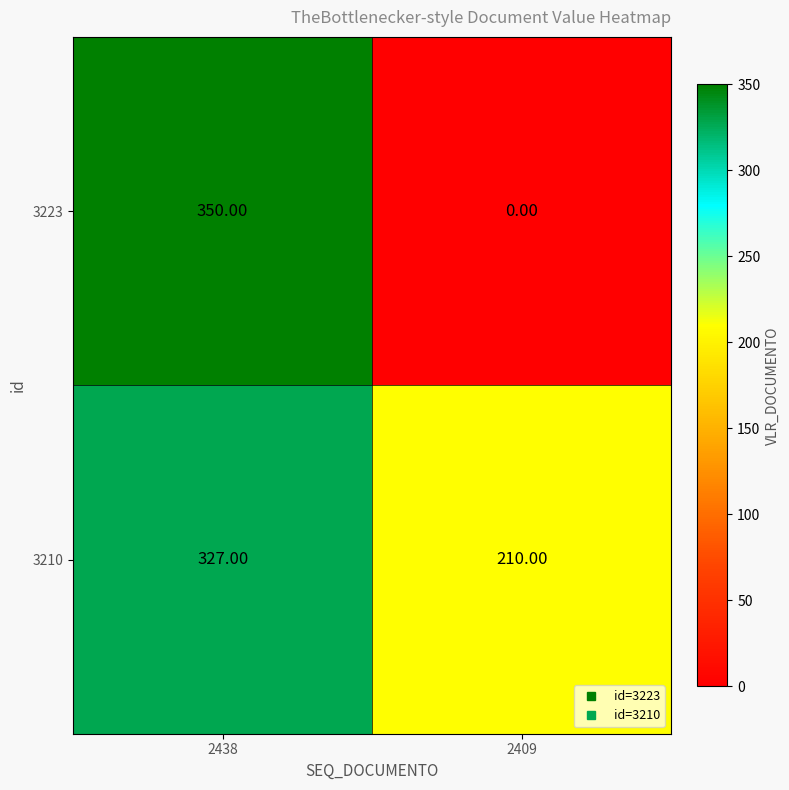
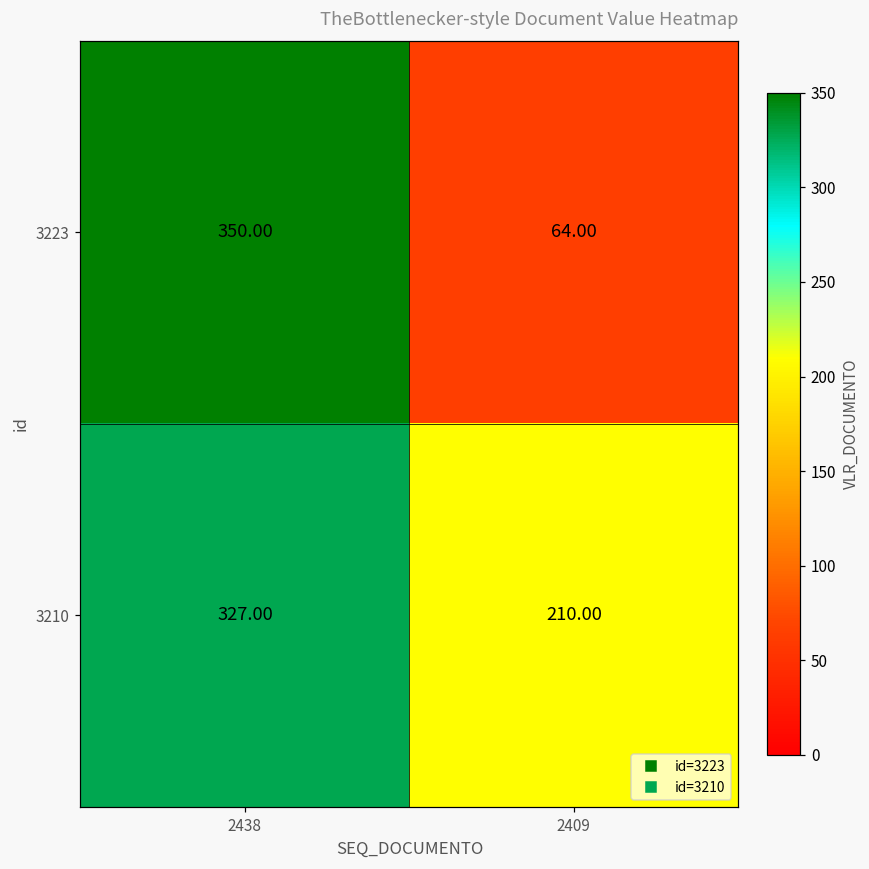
  {
    "3223": {
      "2438": 350.00,
-     "2409": 0.00
+     "2409": 64.00
    },
    "3210": {
      "2438": 327.00,
      "2409": 210.00
    }
  }
